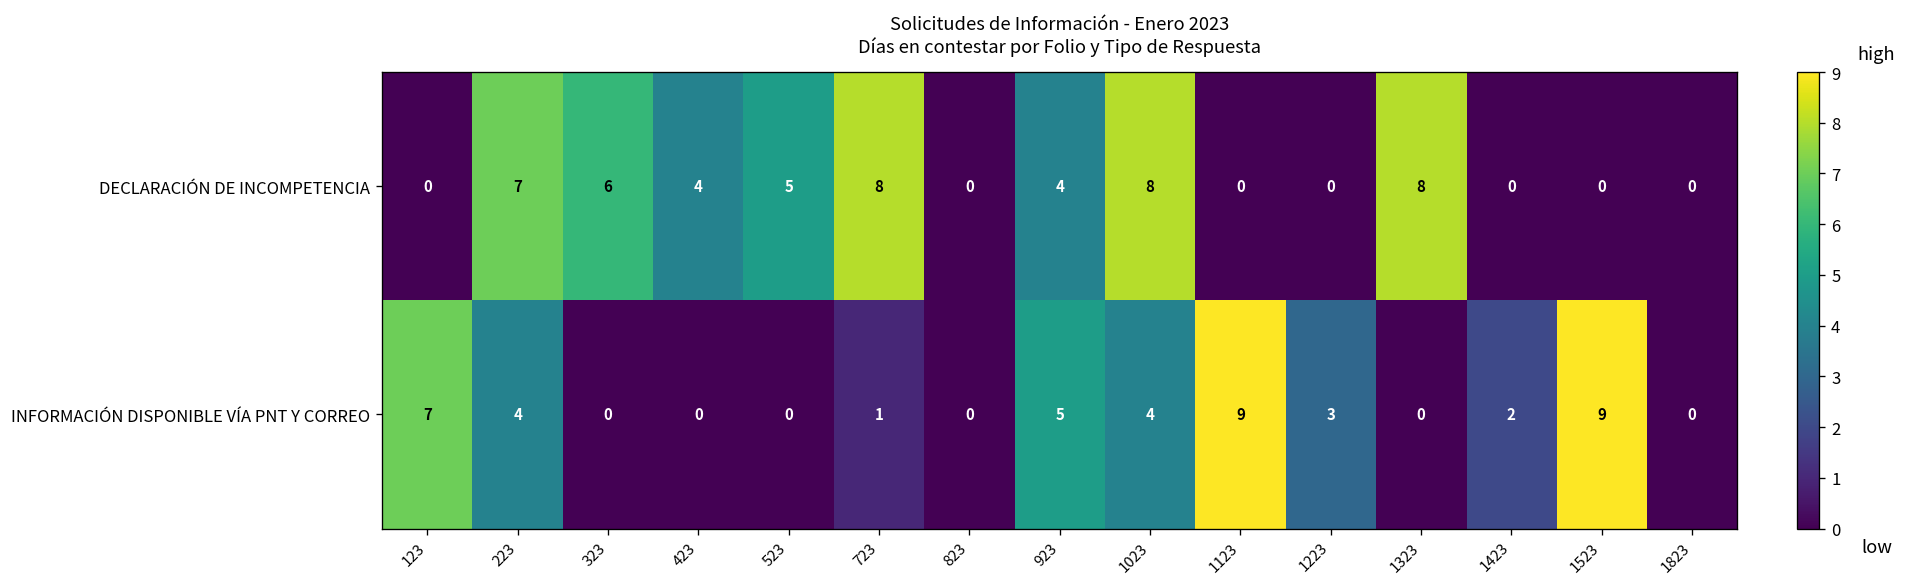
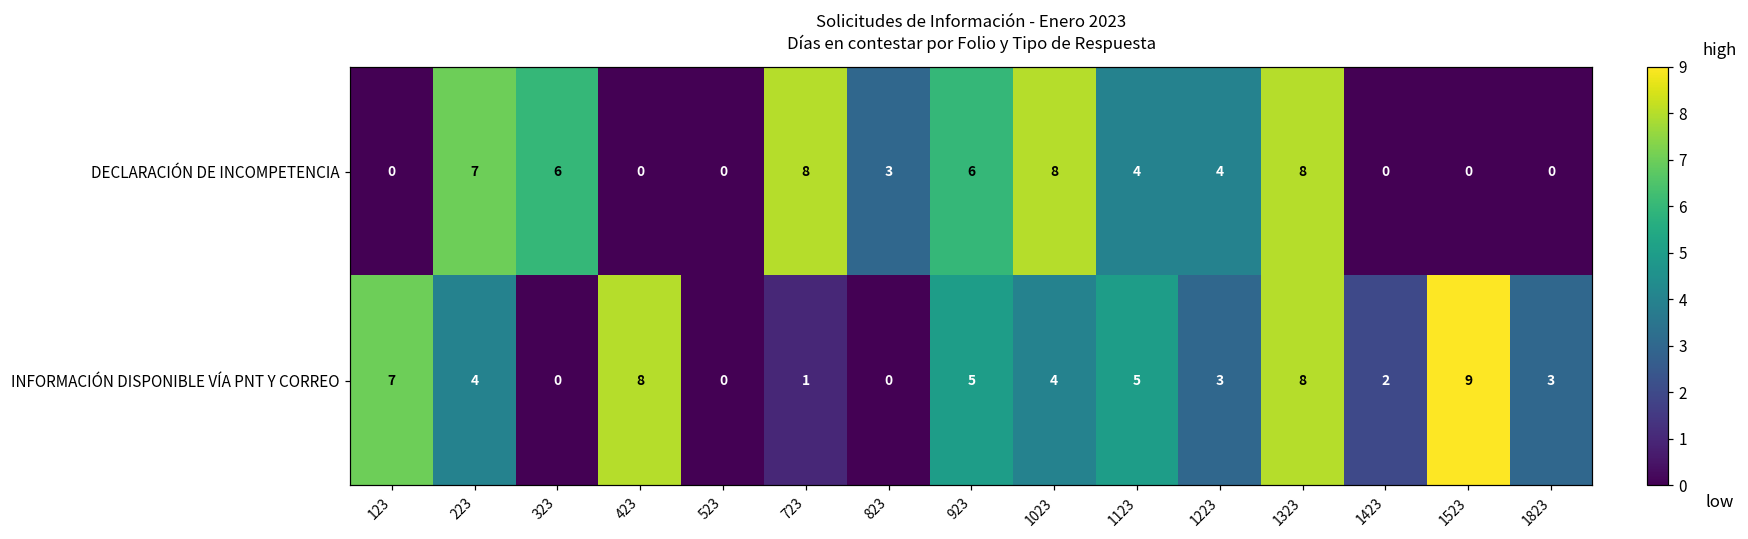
  {
    "DECLARACIÓN DE INCOMPETENCIA": {
      "123": 0,
      "223": 7,
      "323": 6,
-     "423": 4,
-     "523": 5,
+     "423": 0,
+     "523": 0,
      "723": 8,
-     "823": 0,
-     "923": 4,
+     "823": 3,
+     "923": 6,
      "1023": 8,
-     "1123": 0,
-     "1223": 0,
+     "1123": 4,
+     "1223": 4,
      "1323": 8,
      "1423": 0,
      "1523": 0,
      "1823": 0
    },
    "INFORMACIÓN DISPONIBLE VÍA PNT Y CORREO": {
      "123": 7,
      "223": 4,
      "323": 0,
-     "423": 0,
+     "423": 8,
      "523": 0,
      "723": 1,
      "823": 0,
      "923": 5,
      "1023": 4,
-     "1123": 9,
+     "1123": 5,
      "1223": 3,
-     "1323": 0,
+     "1323": 8,
      "1423": 2,
      "1523": 9,
-     "1823": 0
+     "1823": 3
    }
  }
